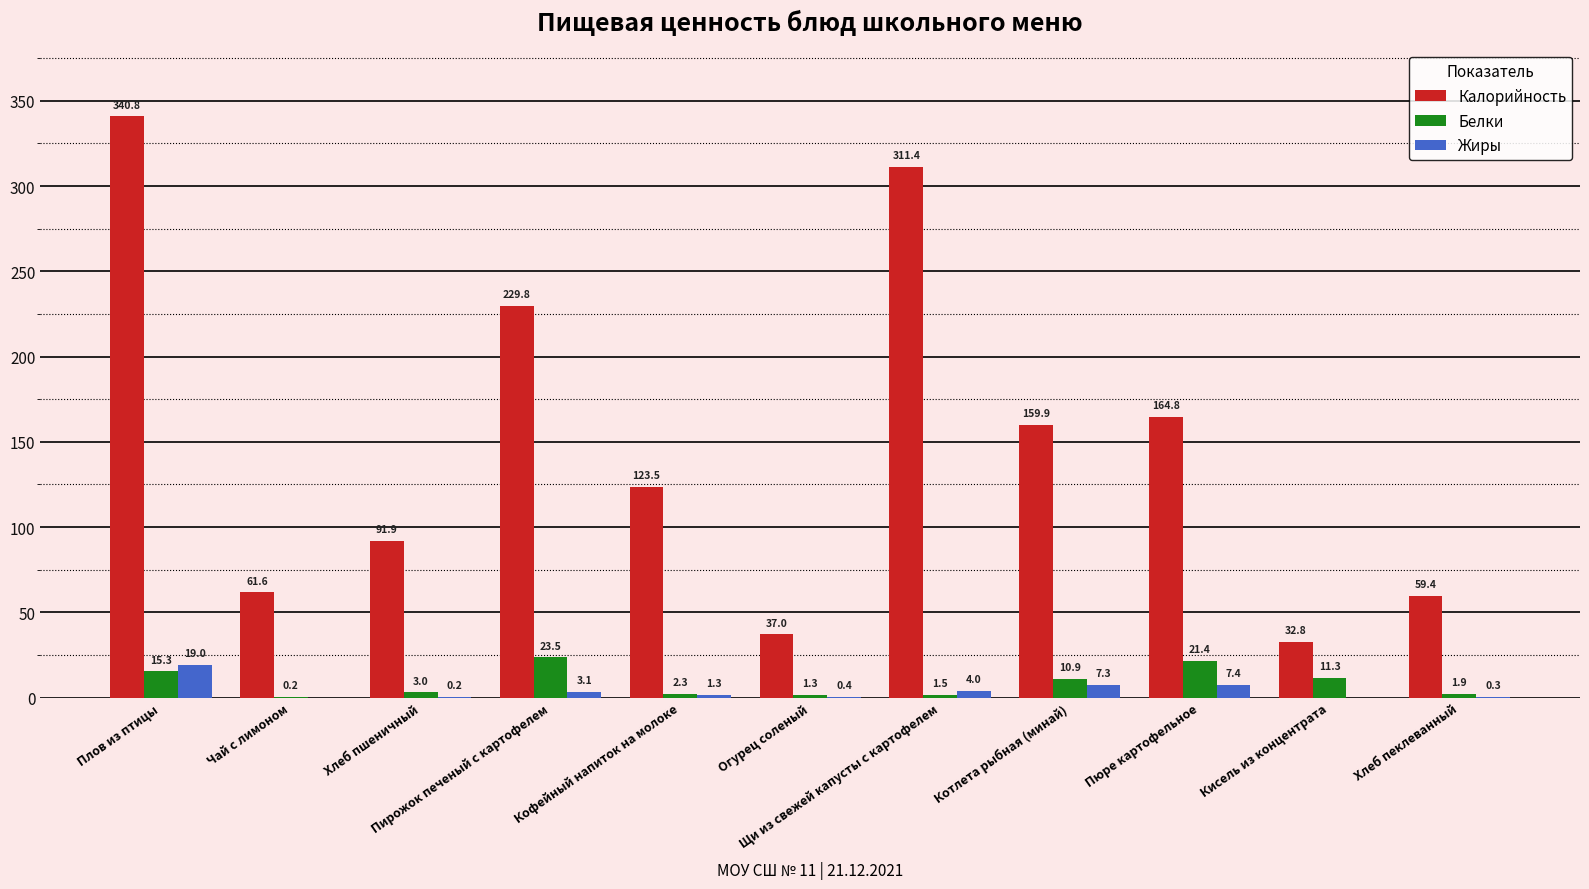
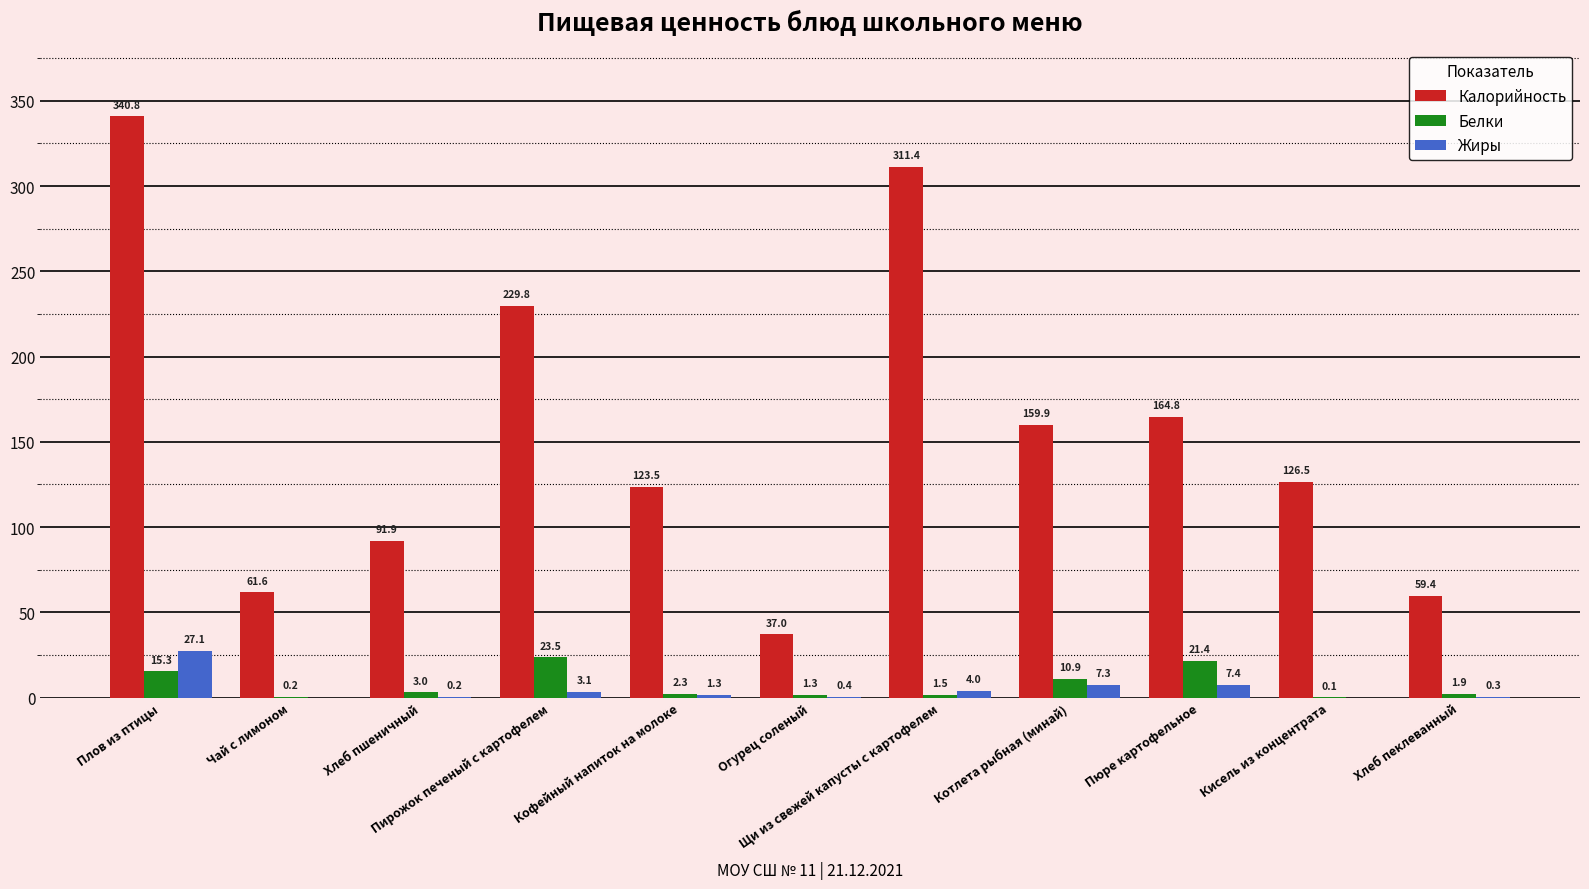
  {
    "Калорийность": {
      "Плов из птицы": 340.8,
      "Чай с лимоном": 61.6,
      "Хлеб пшеничный": 91.9,
      "Пирожок печеный с картофелем": 229.8,
      "Кофейный напиток на молоке": 123.5,
      "Огурец соленый": 37.0,
      "Щи из свежей капусты с картофелем": 311.4,
      "Котлета рыбная (минай)": 159.9,
      "Пюре картофельное": 164.8,
-     "Кисель из концентрата": 32.8,
+     "Кисель из концентрата": 126.5,
      "Хлеб пеклеванный": 59.4
    },
    "Белки": {
      "Плов из птицы": 15.3,
      "Чай с лимоном": 0.2,
      "Хлеб пшеничный": 3.0,
      "Пирожок печеный с картофелем": 23.5,
      "Кофейный напиток на молоке": 2.3,
      "Огурец соленый": 1.3,
      "Щи из свежей капусты с картофелем": 1.5,
      "Котлета рыбная (минай)": 10.9,
      "Пюре картофельное": 21.4,
-     "Кисель из концентрата": 11.3,
+     "Кисель из концентрата": 0.1,
      "Хлеб пеклеванный": 1.9
    },
    "Жиры": {
-     "Плов из птицы": 19.0,
+     "Плов из птицы": 27.1,
      "Хлеб пшеничный": 0.2,
      "Пирожок печеный с картофелем": 3.1,
      "Кофейный напиток на молоке": 1.3,
      "Огурец соленый": 0.4,
      "Щи из свежей капусты с картофелем": 4.0,
      "Котлета рыбная (минай)": 7.3,
      "Пюре картофельное": 7.4,
      "Хлеб пеклеванный": 0.3
    }
  }
